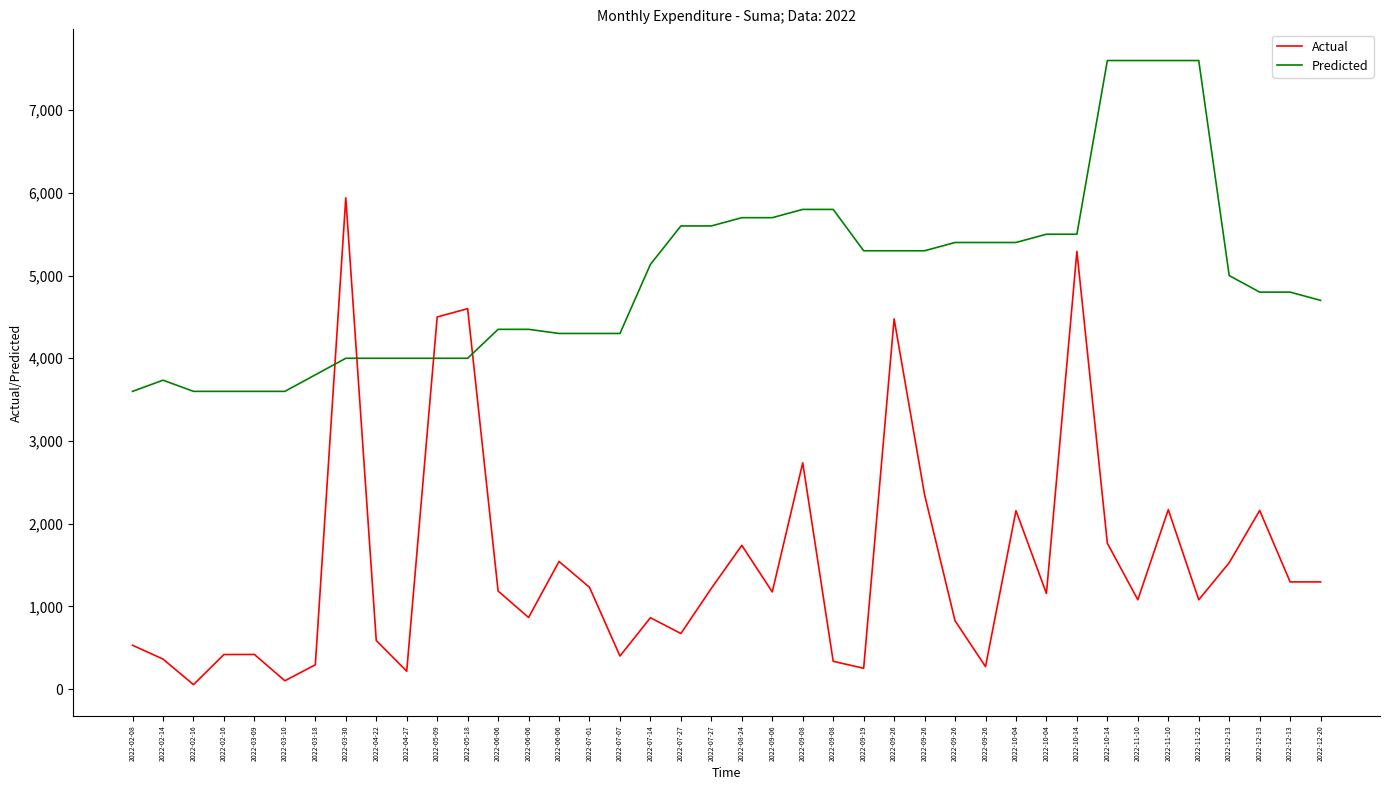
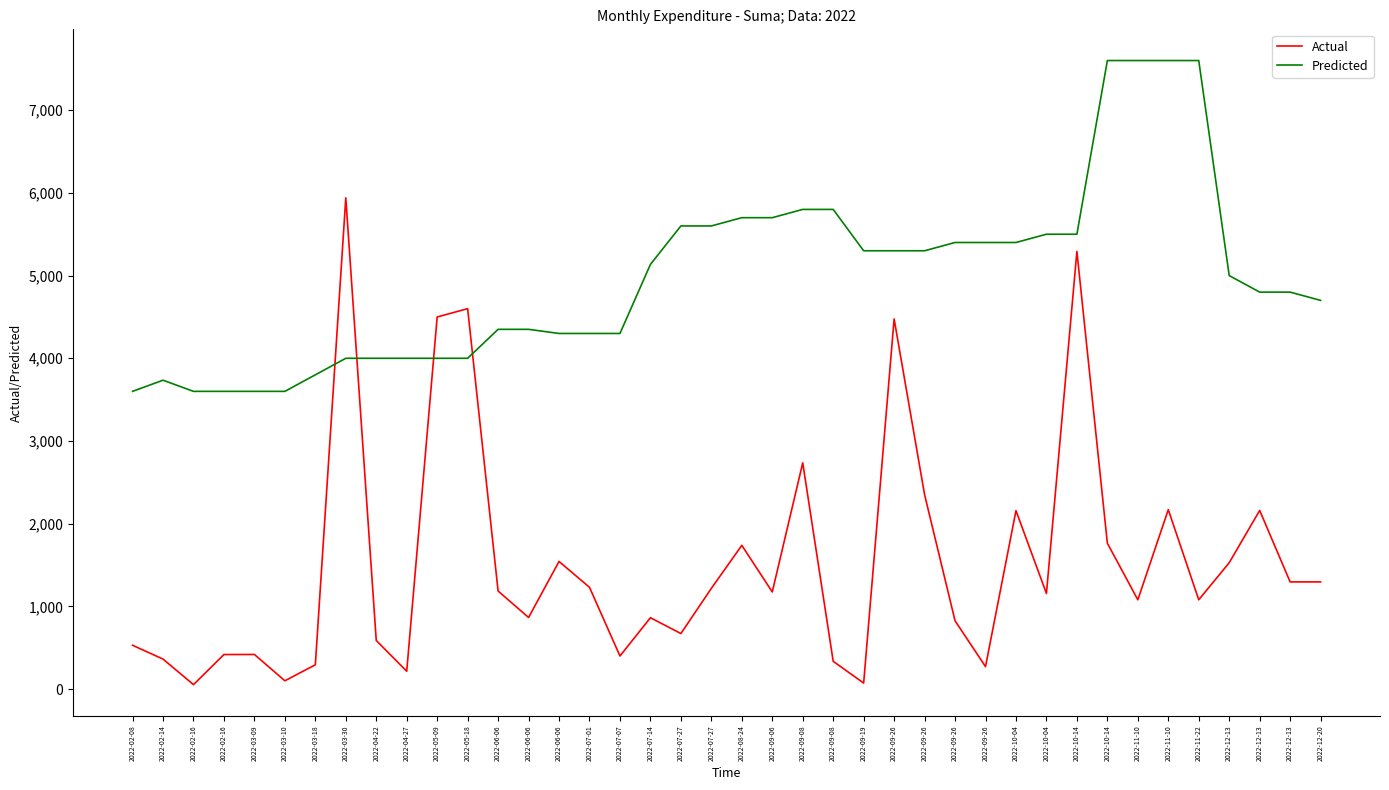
  {
    "Actual": {
      "2022-02-08": "500",
      "2022-02-14": "400",
      "2022-03-09": "400",
      "2022-03-10": "100",
      "2022-03-18": "300",
      "2022-03-30": "5,900",
      "2022-04-22": "600",
      "2022-04-27": "200",
      "2022-05-09": "4,500",
      "2022-05-18": "4,600",
      "2022-07-01": "1,200",
      "2022-07-07": "400",
      "2022-07-14": "900",
      "2022-08-24": "1,700",
      "2022-09-06": "1,200",
-     "2022-09-19": "300",
+     "2022-09-19": "100",
      "2022-11-22": "1,100",
      "2022-12-20": "1,300"
    },
    "Predicted": {
      "2022-02-08": "3,600",
      "2022-02-14": "3,700",
      "2022-03-09": "3,600",
      "2022-03-10": "3,600",
      "2022-03-18": "3,800",
      "2022-03-30": "4,000",
      "2022-04-22": "4,000",
      "2022-04-27": "4,000",
      "2022-05-09": "4,000",
      "2022-05-18": "4,000",
      "2022-07-01": "4,300",
      "2022-07-07": "4,300",
      "2022-07-14": "5,100",
      "2022-08-24": "5,700",
      "2022-09-06": "5,700",
      "2022-09-19": "5,300",
      "2022-11-22": "7,600",
      "2022-12-20": "4,700"
    }
  }
